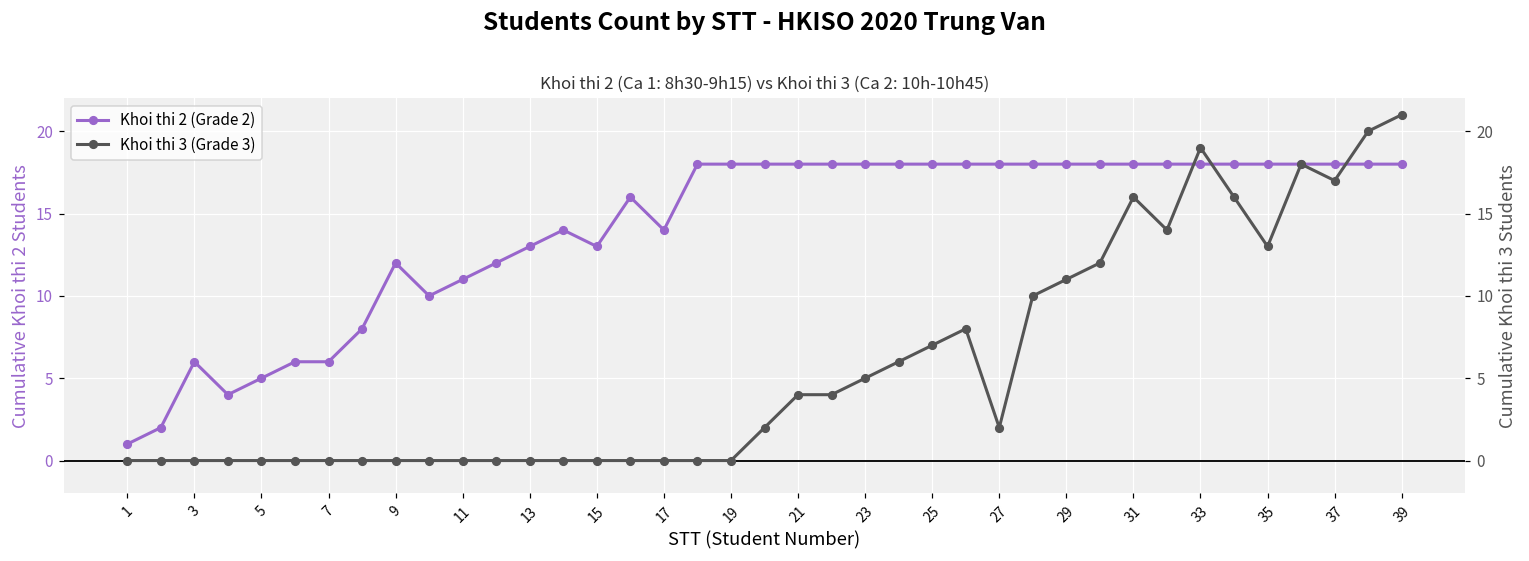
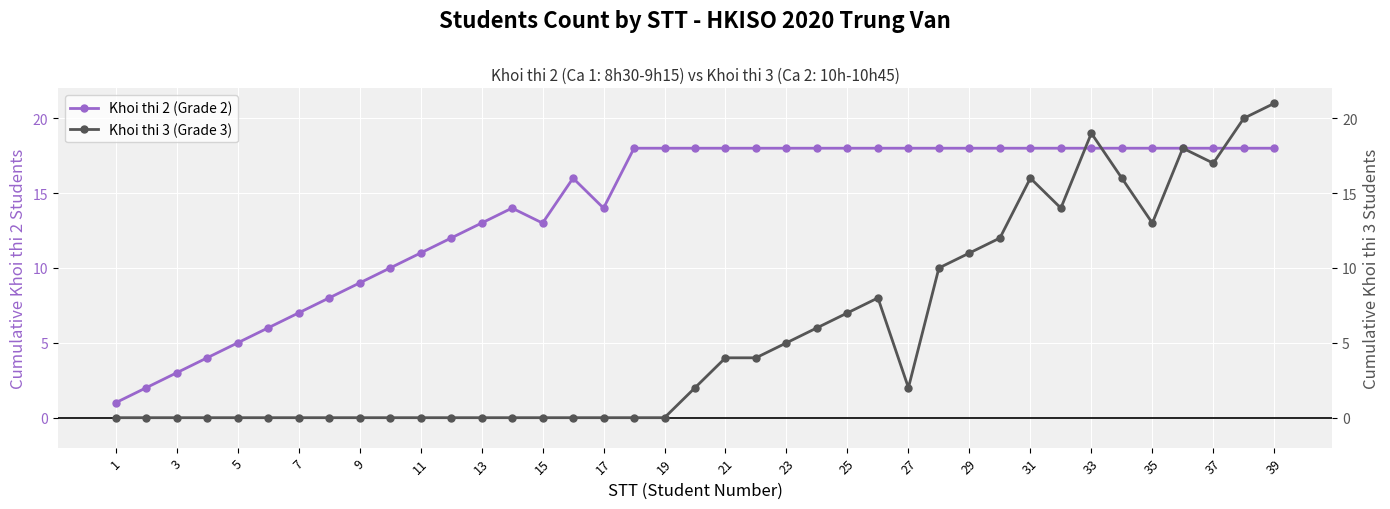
  {
    "Khoi thi 2 (Grade 2)": {
      "1": 1,
-     "3": 6,
+     "3": 3,
      "5": 5,
-     "7": 6,
-     "9": 12,
+     "7": 7,
+     "9": 9,
      "11": 11,
      "13": 13,
      "15": 13,
      "17": 14,
      "19": 18,
      "21": 18,
      "23": 18,
      "25": 18,
      "27": 18,
      "29": 18,
      "31": 18,
      "33": 18,
      "35": 18,
      "37": 18,
      "39": 18
    },
    "Khoi thi 3 (Grade 3)": {
      "1": 0.0,
      "3": 0.0,
      "5": 0.0,
      "7": 0.0,
      "9": 0.0,
      "11": 0.0,
      "13": 0.0,
      "15": 0.0,
      "17": 0.0,
      "19": 0.0,
      "21": 4.0,
      "23": 5.0,
      "25": 7.0,
      "27": 2.0,
      "29": 11.0,
      "31": 16.0,
      "33": 19.0,
      "35": 13.0,
      "37": 17.0,
      "39": 21.0
    }
  }
